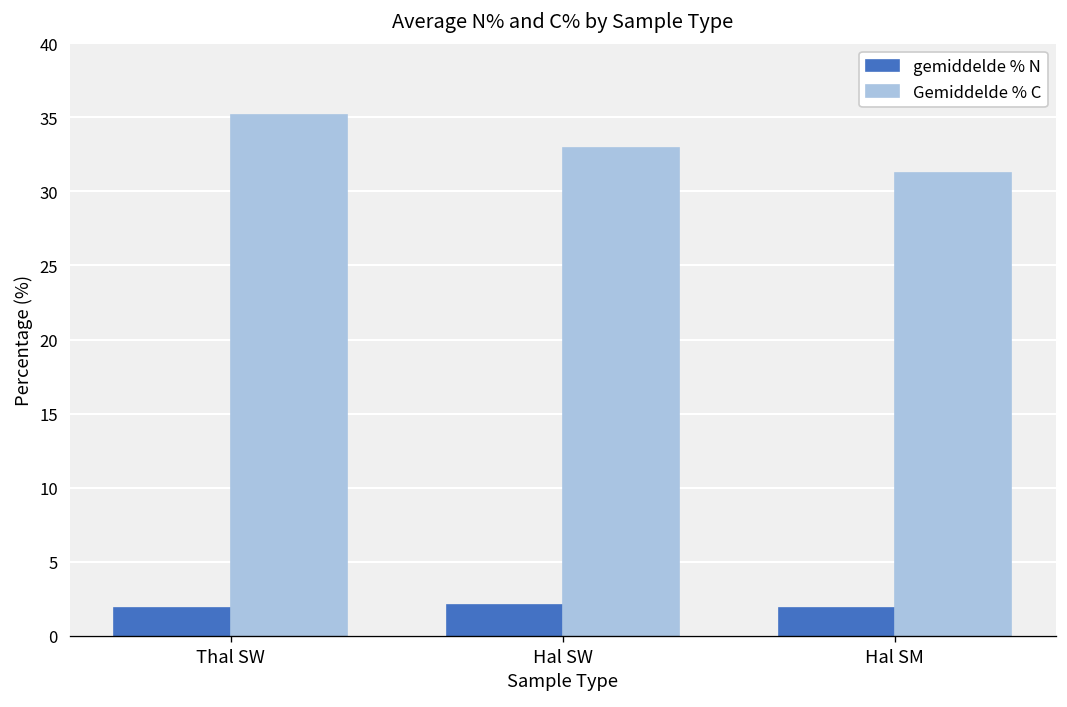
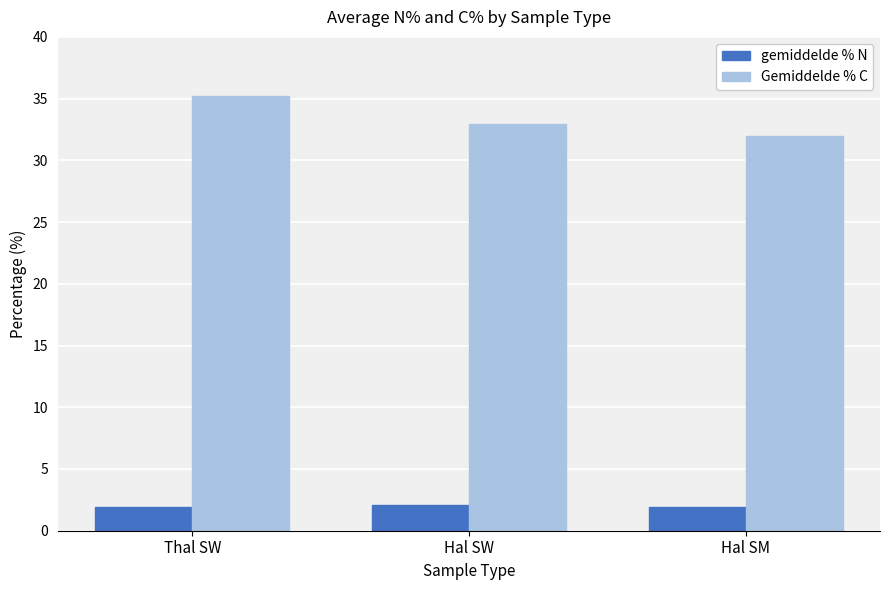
  {
    "gemiddelde % N": {
      "Thal SW": 1.9,
      "Hal SW": 2.1,
      "Hal SM": 1.9
    },
    "Gemiddelde % C": {
      "Thal SW": 35.2,
      "Hal SW": 32.9,
-     "Hal SM": 31.2
+     "Hal SM": 31.9
    }
  }
